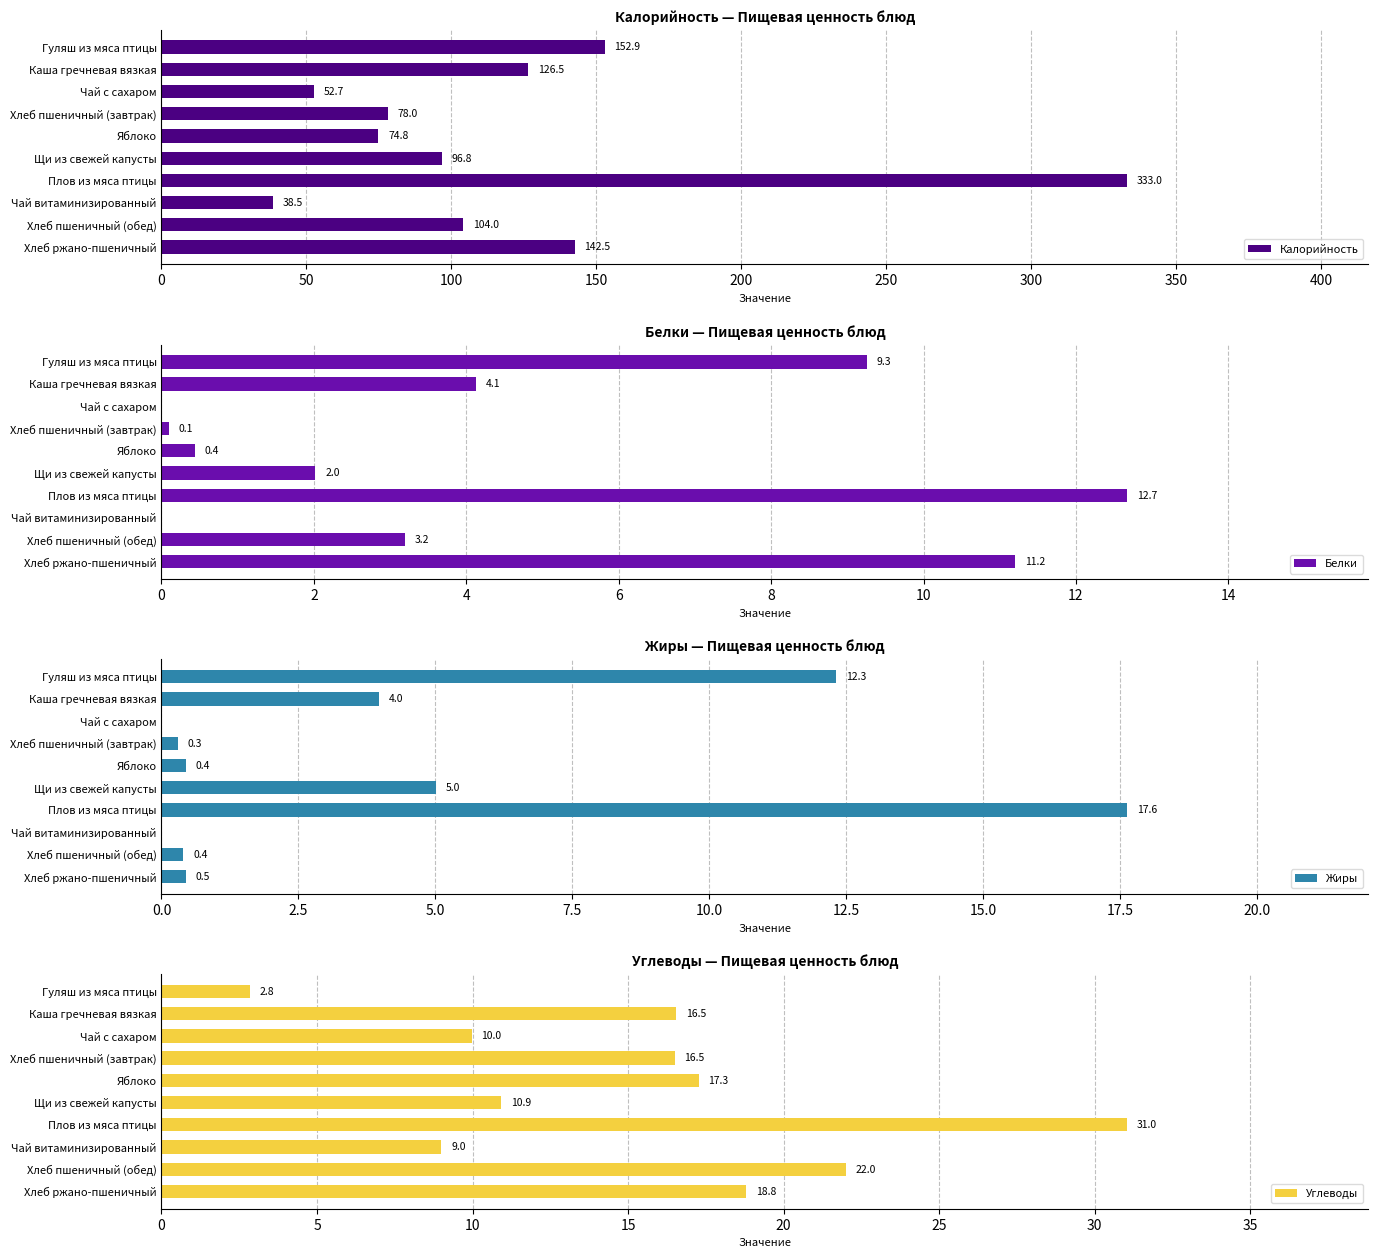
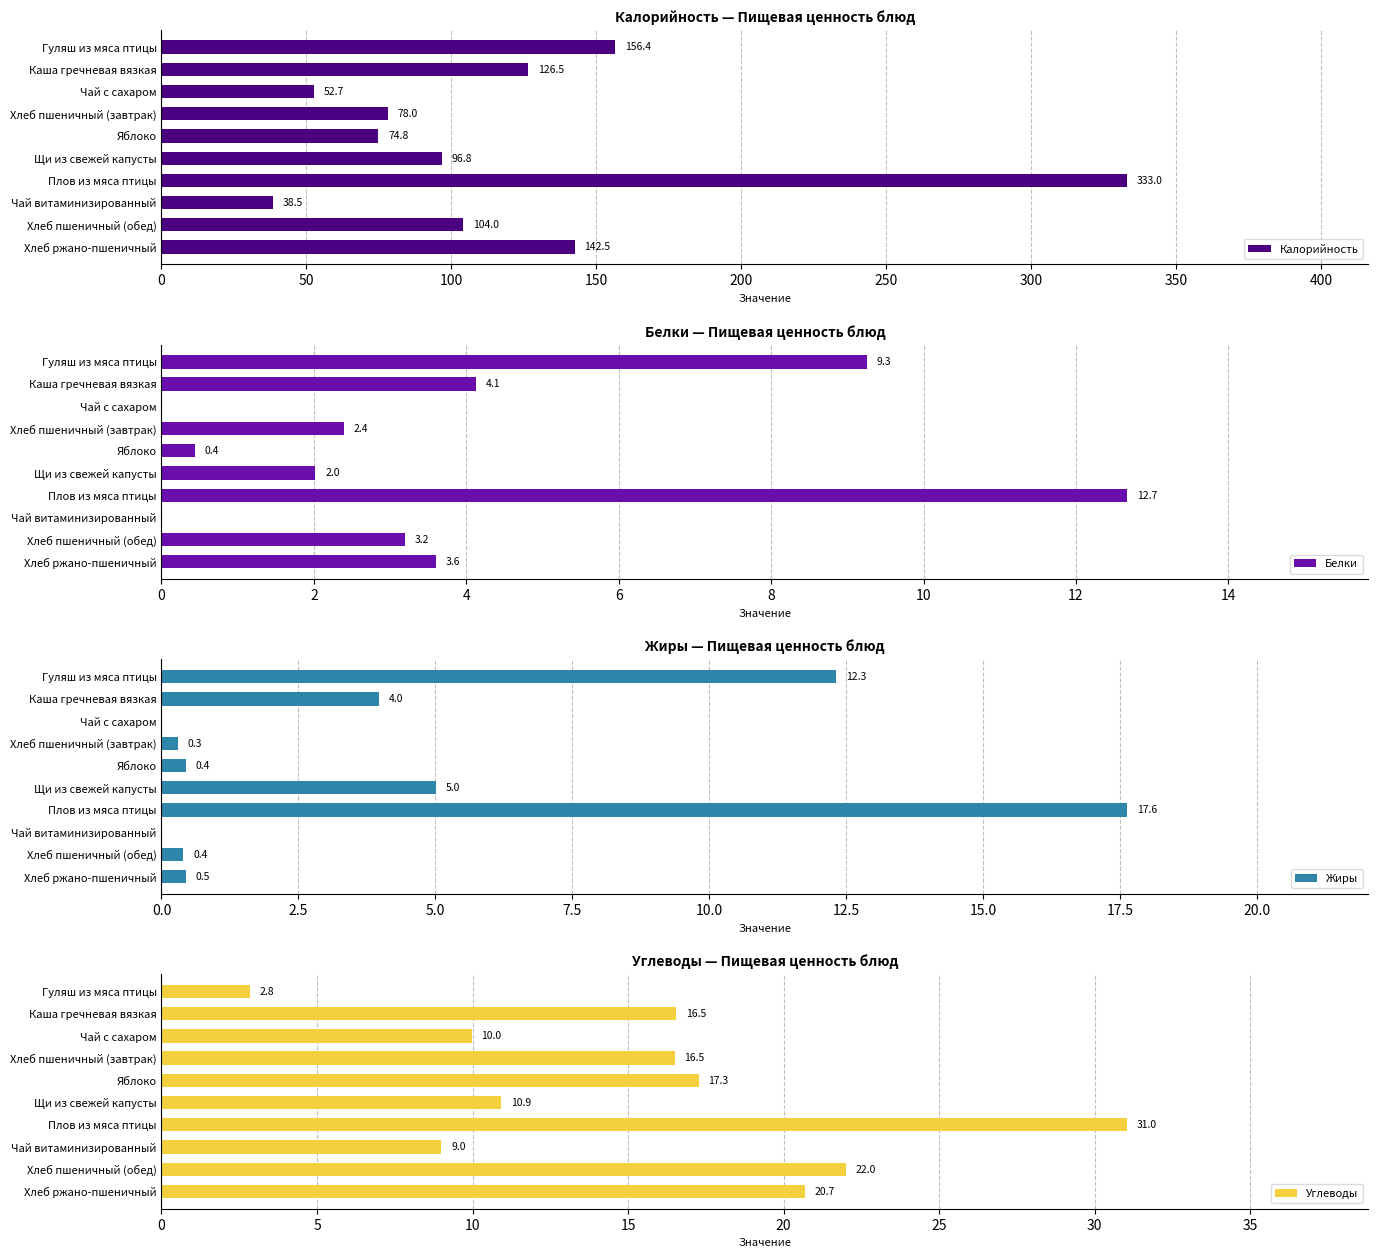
  {
    "Калорийность — Пищевая ценность блюд": {
-     "Гуляш из мяса птицы": 152.9,
+     "Гуляш из мяса птицы": 156.4,
      "Каша гречневая вязкая": 126.5,
      "Чай с сахаром": 52.7,
      "Хлеб пшеничный (завтрак)": 78.0,
      "Яблоко": 74.8,
      "Щи из свежей капусты": 96.8,
      "Плов из мяса птицы": 333.0,
      "Чай витаминизированный": 38.5,
      "Хлеб пшеничный (обед)": 104.0,
      "Хлеб ржано-пшеничный": 142.5
    },
    "Белки — Пищевая ценность блюд": {
      "Гуляш из мяса птицы": 9.3,
      "Каша гречневая вязкая": 4.1,
-     "Хлеб пшеничный (завтрак)": 0.1,
+     "Хлеб пшеничный (завтрак)": 2.4,
      "Яблоко": 0.4,
      "Щи из свежей капусты": 2.0,
      "Плов из мяса птицы": 12.7,
      "Хлеб пшеничный (обед)": 3.2,
-     "Хлеб ржано-пшеничный": 11.2
+     "Хлеб ржано-пшеничный": 3.6
    },
    "Жиры — Пищевая ценность блюд": {
      "Гуляш из мяса птицы": 12.3,
      "Каша гречневая вязкая": 4.0,
      "Хлеб пшеничный (завтрак)": 0.3,
      "Яблоко": 0.4,
      "Щи из свежей капусты": 5.0,
      "Плов из мяса птицы": 17.6,
      "Хлеб пшеничный (обед)": 0.4,
      "Хлеб ржано-пшеничный": 0.5
    },
    "Углеводы — Пищевая ценность блюд": {
      "Гуляш из мяса птицы": 2.8,
      "Каша гречневая вязкая": 16.5,
      "Чай с сахаром": 10.0,
      "Хлеб пшеничный (завтрак)": 16.5,
      "Яблоко": 17.3,
      "Щи из свежей капусты": 10.9,
      "Плов из мяса птицы": 31.0,
      "Чай витаминизированный": 9.0,
      "Хлеб пшеничный (обед)": 22.0,
-     "Хлеб ржано-пшеничный": 18.8
+     "Хлеб ржано-пшеничный": 20.7
    }
  }
